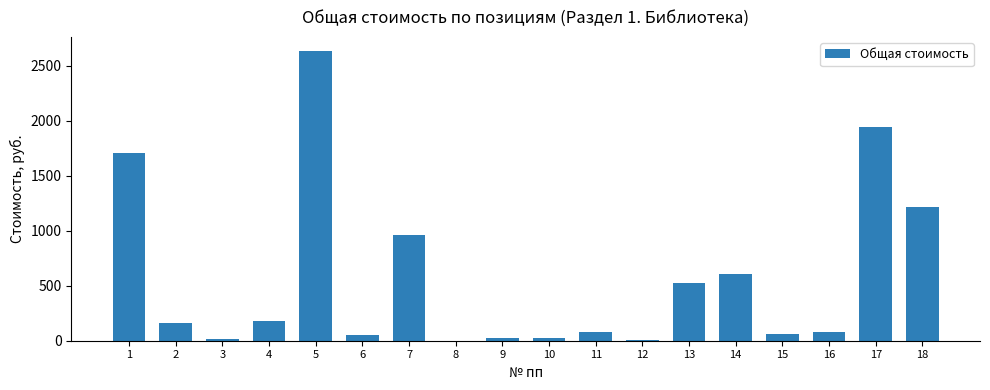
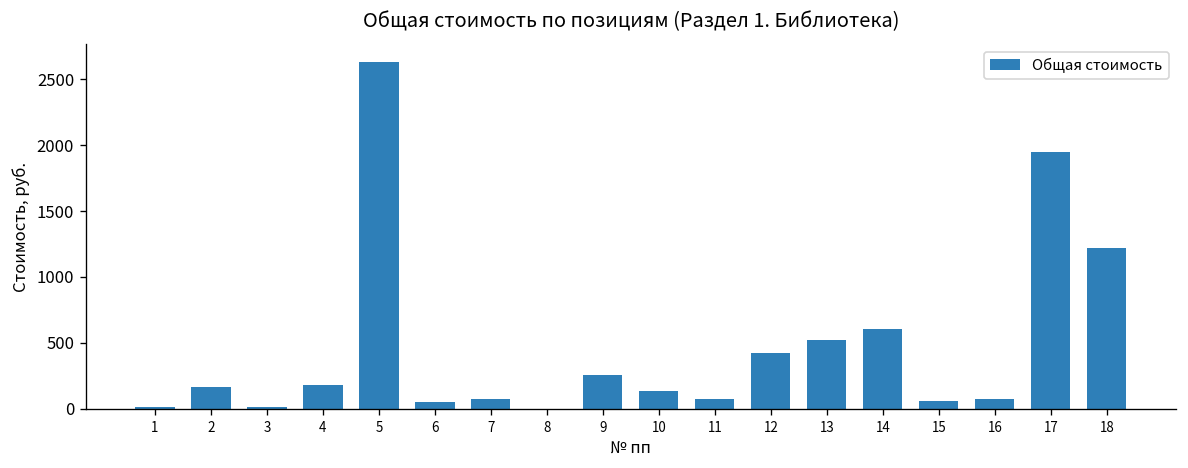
  {
-   "1": 1710,
+   "1": 20,
    "2": 160,
    "4": 180,
    "5": 2630,
    "6": 50,
-   "7": 960,
-   "9": 20,
-   "10": 20,
+   "7": 80,
+   "9": 250,
+   "10": 130,
    "11": 80,
-   "12": 10,
+   "12": 420,
    "13": 520,
    "14": 610,
    "15": 60,
    "16": 80,
    "17": 1940,
    "18": 1220
  }
